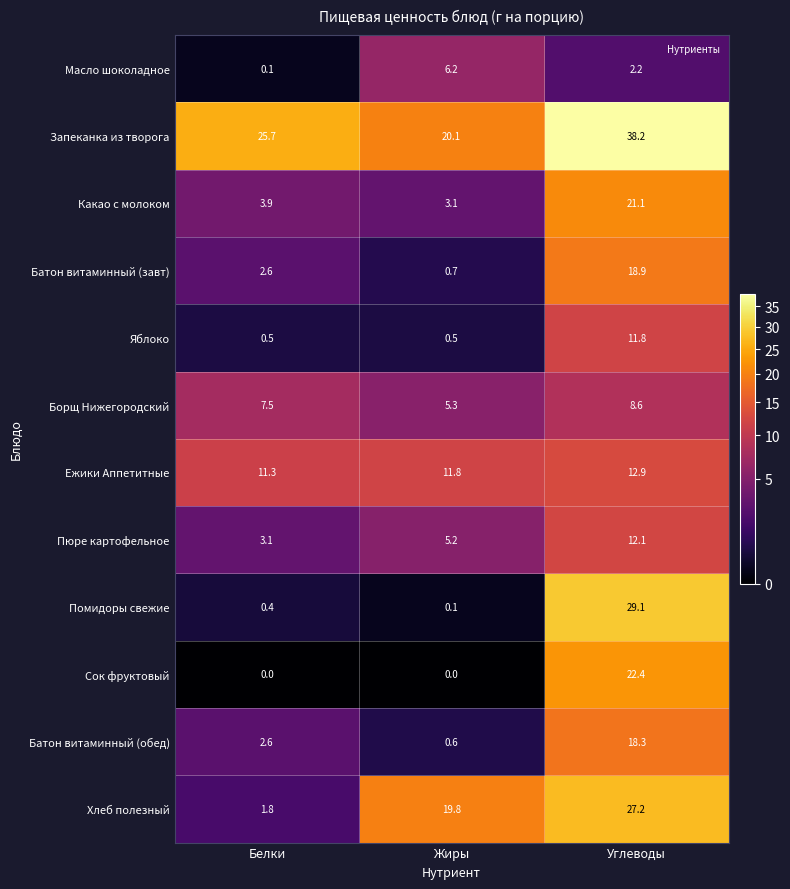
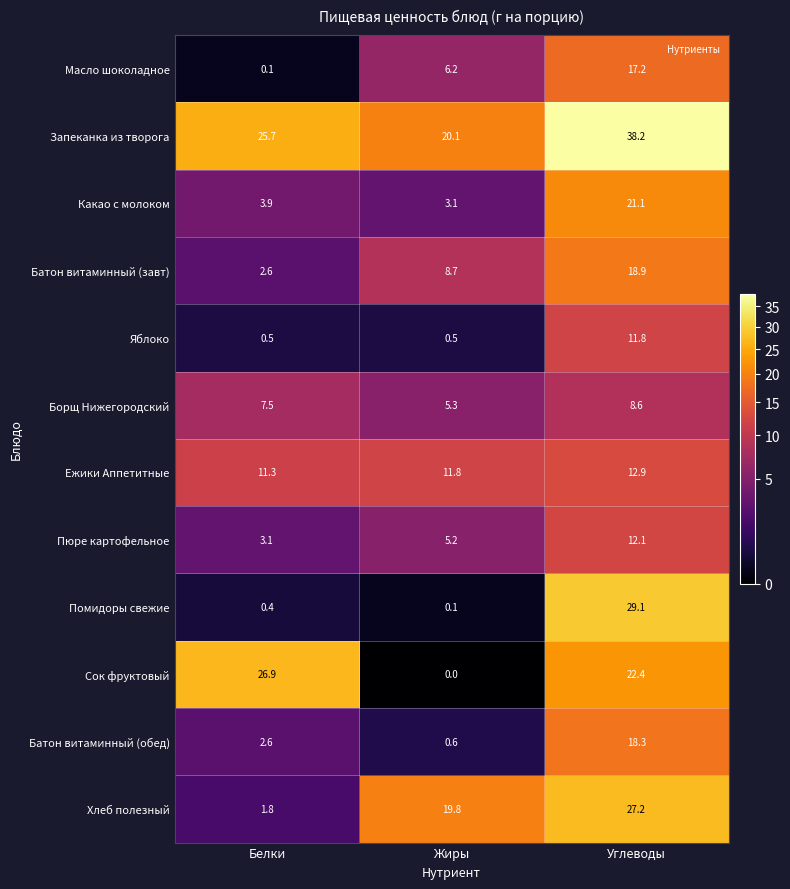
  {
    "Масло шоколадное": {
      "Белки": 0.1,
      "Жиры": 6.2,
-     "Углеводы": 2.2
+     "Углеводы": 17.2
    },
    "Запеканка из творога": {
      "Белки": 25.7,
      "Жиры": 20.1,
      "Углеводы": 38.2
    },
    "Какао с молоком": {
      "Белки": 3.9,
      "Жиры": 3.1,
      "Углеводы": 21.1
    },
    "Батон витаминный (завт)": {
      "Белки": 2.6,
-     "Жиры": 0.7,
+     "Жиры": 8.7,
      "Углеводы": 18.9
    },
    "Яблоко": {
      "Белки": 0.5,
      "Жиры": 0.5,
      "Углеводы": 11.8
    },
    "Борщ Нижегородский": {
      "Белки": 7.5,
      "Жиры": 5.3,
      "Углеводы": 8.6
    },
    "Ежики Аппетитные": {
      "Белки": 11.3,
      "Жиры": 11.8,
      "Углеводы": 12.9
    },
    "Пюре картофельное": {
      "Белки": 3.1,
      "Жиры": 5.2,
      "Углеводы": 12.1
    },
    "Помидоры свежие": {
      "Белки": 0.4,
      "Жиры": 0.1,
      "Углеводы": 29.1
    },
    "Сок фруктовый": {
-     "Белки": 0.0,
+     "Белки": 26.9,
      "Жиры": 0.0,
      "Углеводы": 22.4
    },
    "Батон витаминный (обед)": {
      "Белки": 2.6,
      "Жиры": 0.6,
      "Углеводы": 18.3
    },
    "Хлеб полезный": {
      "Белки": 1.8,
      "Жиры": 19.8,
      "Углеводы": 27.2
    }
  }
